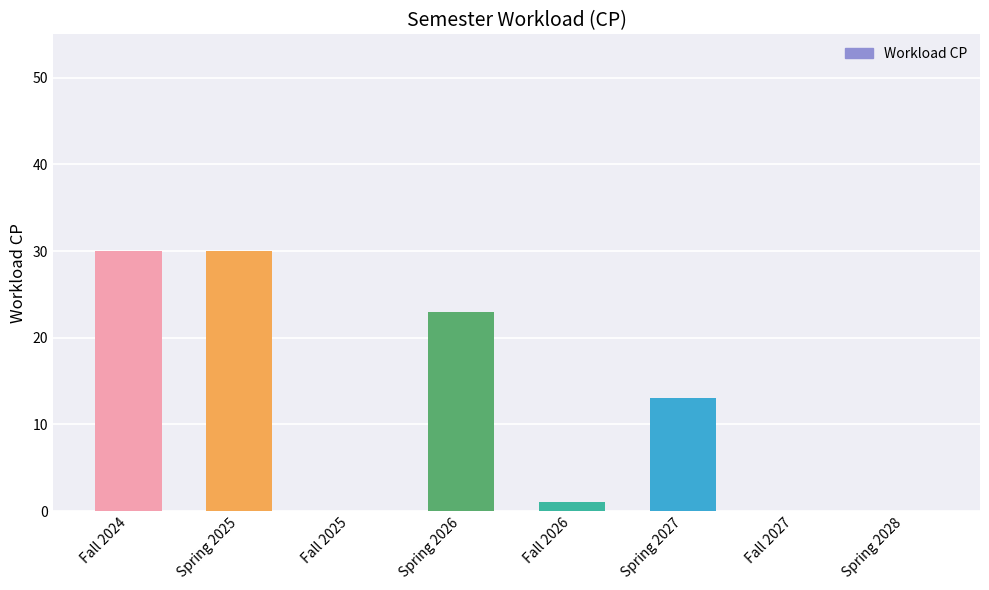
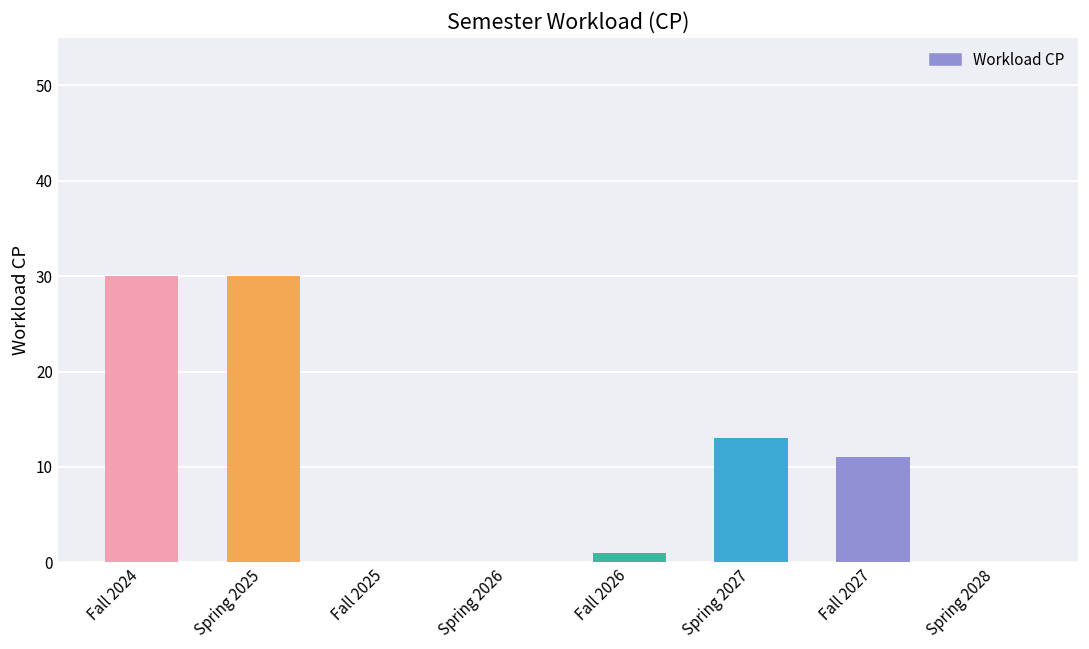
  {
    "Fall 2024": 30,
    "Spring 2025": 30,
    "Fall 2025": 0,
-   "Spring 2026": 23,
+   "Spring 2026": 0,
    "Fall 2026": 1,
    "Spring 2027": 13,
-   "Fall 2027": 0,
+   "Fall 2027": 11,
    "Spring 2028": 0
  }
